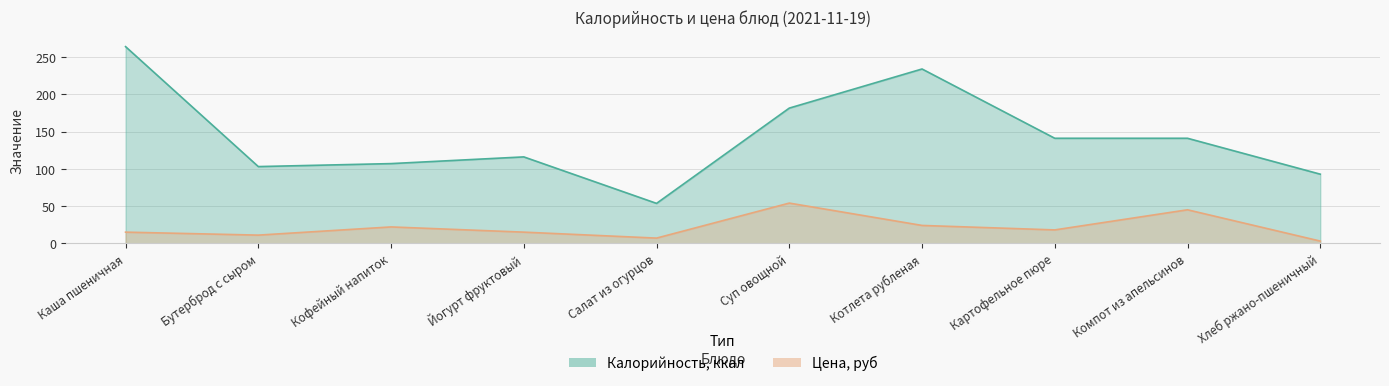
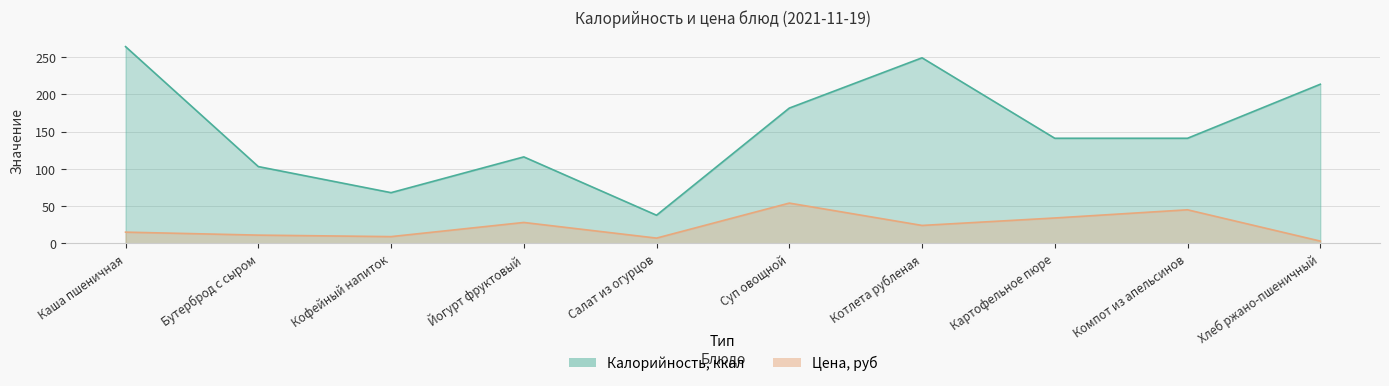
  {
    "Калорийность, ккал": {
      "Каша пшеничная": 260,
      "Бутерброд с сыром": 100,
-     "Кофейный напиток": 110,
+     "Кофейный напиток": 70,
      "Йогурт фруктовый": 120,
-     "Салат из огурцов": 50,
+     "Салат из огурцов": 40,
      "Суп овощной": 180,
-     "Котлета рубленая": 230,
+     "Котлета рубленая": 250,
      "Картофельное пюре": 140,
      "Компот из апельсинов": 140,
-     "Хлеб ржано-пшеничный": 90
+     "Хлеб ржано-пшеничный": 210
    },
    "Цена, руб": {
      "Каша пшеничная": 20,
      "Бутерброд с сыром": 10,
-     "Кофейный напиток": 20,
-     "Йогурт фруктовый": 20,
+     "Кофейный напиток": 10,
+     "Йогурт фруктовый": 30,
      "Салат из огурцов": 10,
      "Суп овощной": 50,
      "Котлета рубленая": 20,
-     "Картофельное пюре": 20,
+     "Картофельное пюре": 30,
      "Компот из апельсинов": 50,
      "Хлеб ржано-пшеничный": 0
    }
  }
